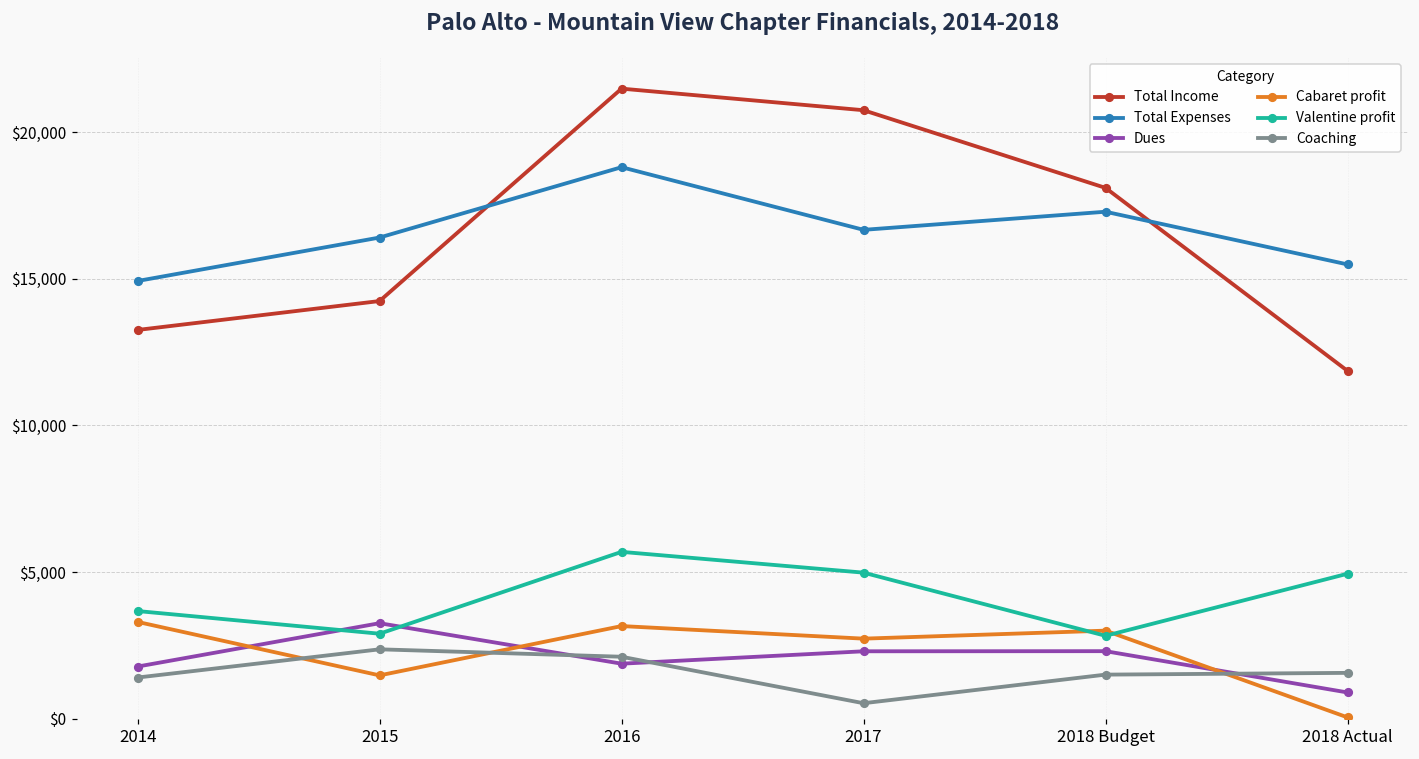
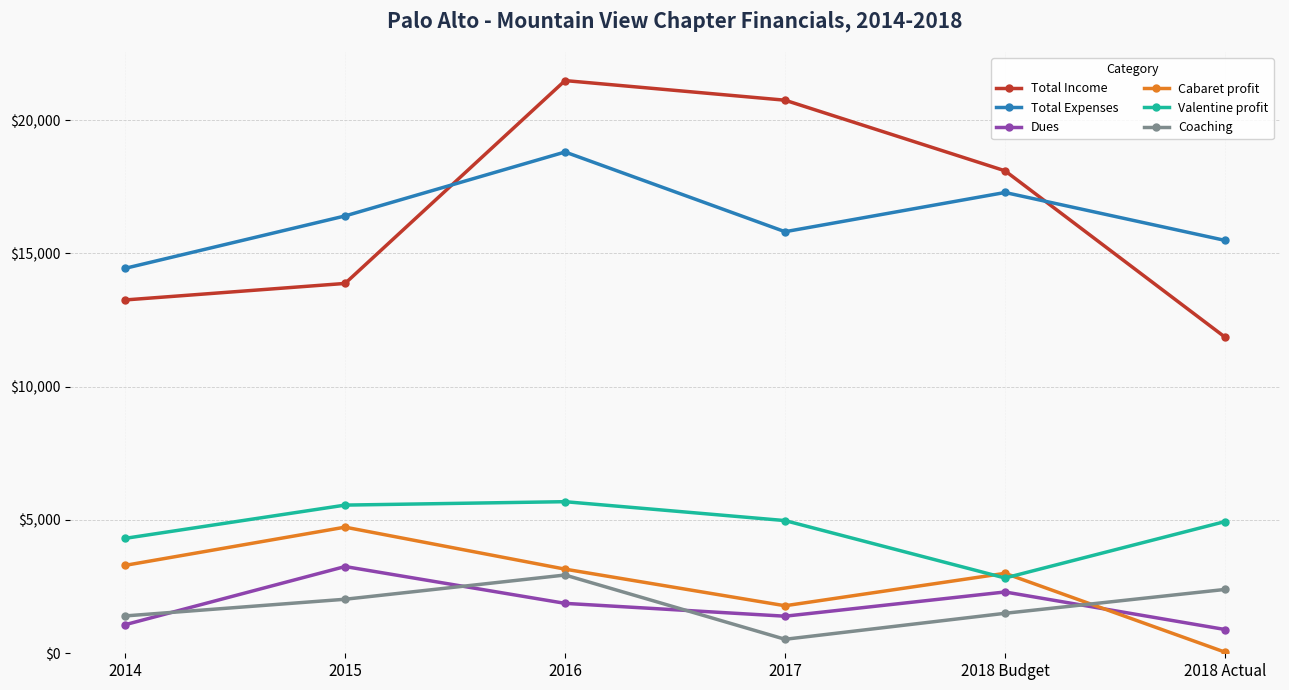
  {
    "Total Income": {
      "2014": "$13,300",
-     "2015": "$14,200",
+     "2015": "$13,900",
      "2016": "$21,500",
      "2017": "$20,700",
      "2018 Budget": "$18,100",
      "2018 Actual": "$11,900"
    },
    "Total Expenses": {
-     "2014": "$14,900",
+     "2014": "$14,400",
      "2015": "$16,400",
      "2016": "$18,800",
-     "2017": "$16,700",
+     "2017": "$15,800",
      "2018 Budget": "$17,300",
      "2018 Actual": "$15,500"
    },
    "Dues": {
-     "2014": "$1,800",
+     "2014": "$1,100",
      "2015": "$3,300",
      "2016": "$1,900",
-     "2017": "$2,300",
+     "2017": "$1,400",
      "2018 Budget": "$2,300",
      "2018 Actual": "$900"
    },
    "Cabaret profit": {
      "2014": "$3,300",
-     "2015": "$1,500",
+     "2015": "$4,700",
      "2016": "$3,200",
-     "2017": "$2,700",
+     "2017": "$1,800",
      "2018 Budget": "$3,000",
      "2018 Actual": "$0"
    },
    "Valentine profit": {
-     "2014": "$3,700",
-     "2015": "$2,900",
+     "2014": "$4,300",
+     "2015": "$5,600",
      "2016": "$5,700",
      "2017": "$5,000",
      "2018 Budget": "$2,800",
      "2018 Actual": "$4,900"
    },
    "Coaching": {
      "2014": "$1,400",
-     "2015": "$2,400",
-     "2016": "$2,100",
+     "2015": "$2,000",
+     "2016": "$2,900",
      "2017": "$500",
      "2018 Budget": "$1,500",
-     "2018 Actual": "$1,600"
+     "2018 Actual": "$2,400"
    }
  }
